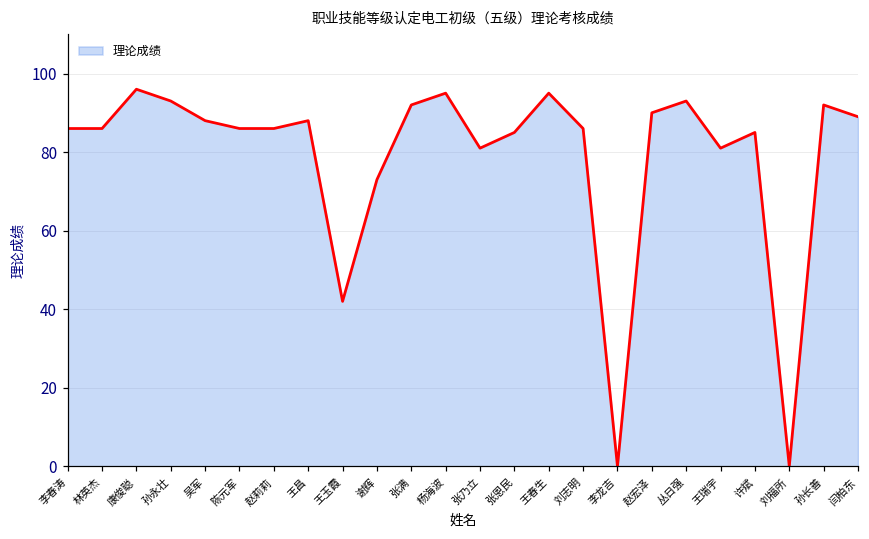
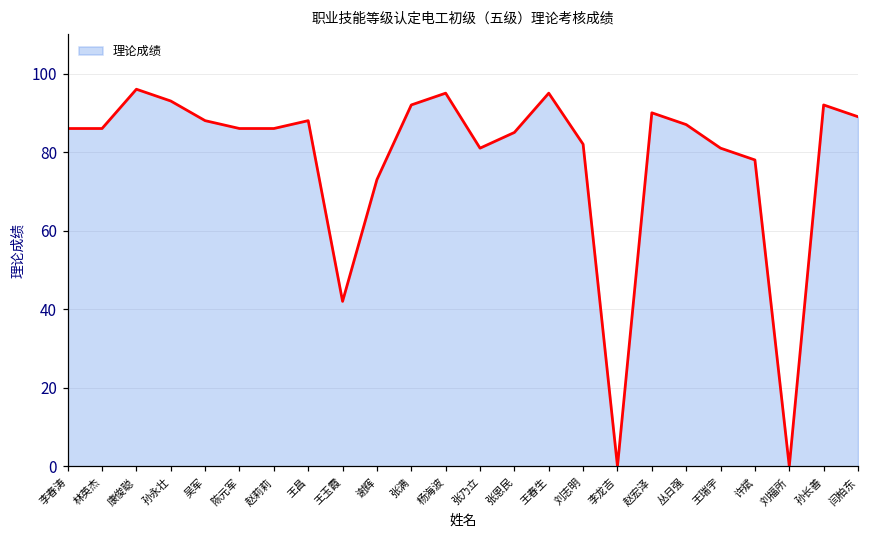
  {
    "李春涛": 86,
    "林英杰": 86,
    "康俊聪": 96,
    "孙永壮": 93,
    "吴军": 88,
    "陈元军": 86,
    "赵莉莉": 86,
    "王昌": 88,
    "王玉霞": 42,
    "谢辉": 73,
    "张满": 92,
    "杨海波": 95,
    "张乃立": 81,
    "张恩民": 85,
    "王春生": 95,
-   "刘志明": 86,
+   "刘志明": 82,
    "李龙吉": 0,
    "赵宏泽": 90,
-   "丛日强": 93,
+   "丛日强": 87,
    "王瑞宇": 81,
-   "许斌": 85,
+   "许斌": 78,
    "刘福所": 0,
    "孙长善": 92,
    "闫柏东": 89
  }
